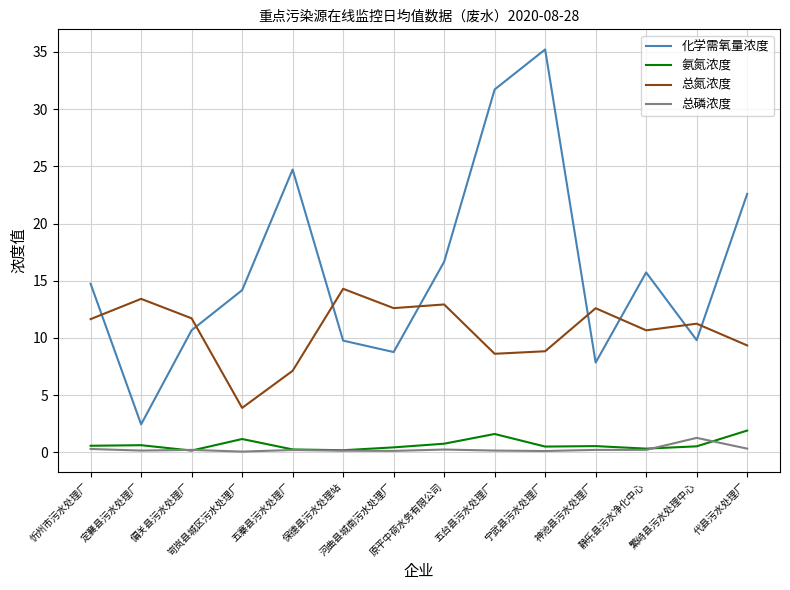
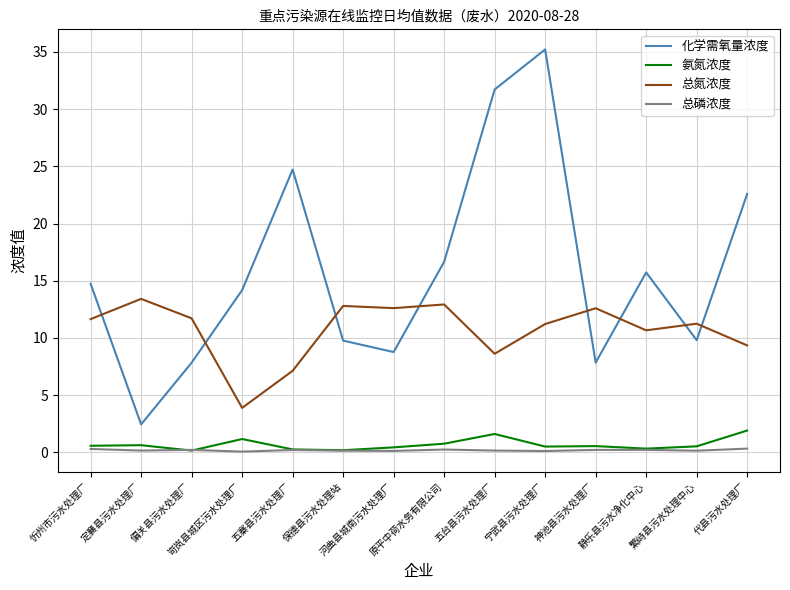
  {
    "化学需氧量浓度": {
      "忻州市污水处理厂": 14.7,
      "定襄县污水处理厂": 2.5,
-     "偏关县污水处理厂": 10.7,
+     "偏关县污水处理厂": 7.8,
      "岢岚县城区污水处理厂": 14.2,
      "五寨县污水处理厂": 24.7,
      "保德县污水处理站": 9.8,
      "河曲县城南污水处理厂": 8.8,
      "原平中荷水务有限公司": 16.7,
      "五台县污水处理厂": 31.7,
      "宁武县污水处理厂": 35.2,
      "神池县污水处理厂": 7.9,
      "静乐县污水净化中心": 15.7,
      "繁峙县污水处理中心": 9.8,
      "代县污水处理厂": 22.6
    },
    "氨氮浓度": {
      "忻州市污水处理厂": 0.6,
      "定襄县污水处理厂": 0.6,
      "岢岚县城区污水处理厂": 1.2,
      "河曲县城南污水处理厂": 0.4,
      "原平中荷水务有限公司": 0.8,
      "五台县污水处理厂": 1.6,
      "宁武县污水处理厂": 0.5,
      "神池县污水处理厂": 0.6,
      "繁峙县污水处理中心": 0.5,
      "代县污水处理厂": 1.9
    },
    "总氮浓度": {
      "忻州市污水处理厂": 11.7,
      "定襄县污水处理厂": 13.4,
      "偏关县污水处理厂": 11.7,
      "岢岚县城区污水处理厂": 3.9,
      "五寨县污水处理厂": 7.1,
-     "保德县污水处理站": 14.3,
+     "保德县污水处理站": 12.8,
      "河曲县城南污水处理厂": 12.6,
      "原平中荷水务有限公司": 12.9,
      "五台县污水处理厂": 8.6,
-     "宁武县污水处理厂": 8.8,
+     "宁武县污水处理厂": 11.2,
      "神池县污水处理厂": 12.6,
      "静乐县污水净化中心": 10.7,
      "繁峙县污水处理中心": 11.3,
      "代县污水处理厂": 9.4
    },
    "总磷浓度": {
      "忻州市污水处理厂": 0.3,
      "定襄县污水处理厂": 0.2,
      "岢岚县城区污水处理厂": 0.1,
      "河曲县城南污水处理厂": 0.1,
      "原平中荷水务有限公司": 0.3,
      "五台县污水处理厂": 0.2,
      "宁武县污水处理厂": 0.1,
      "神池县污水处理厂": 0.2,
-     "繁峙县污水处理中心": 1.3,
+     "繁峙县污水处理中心": 0.2,
      "代县污水处理厂": 0.3
    }
  }
